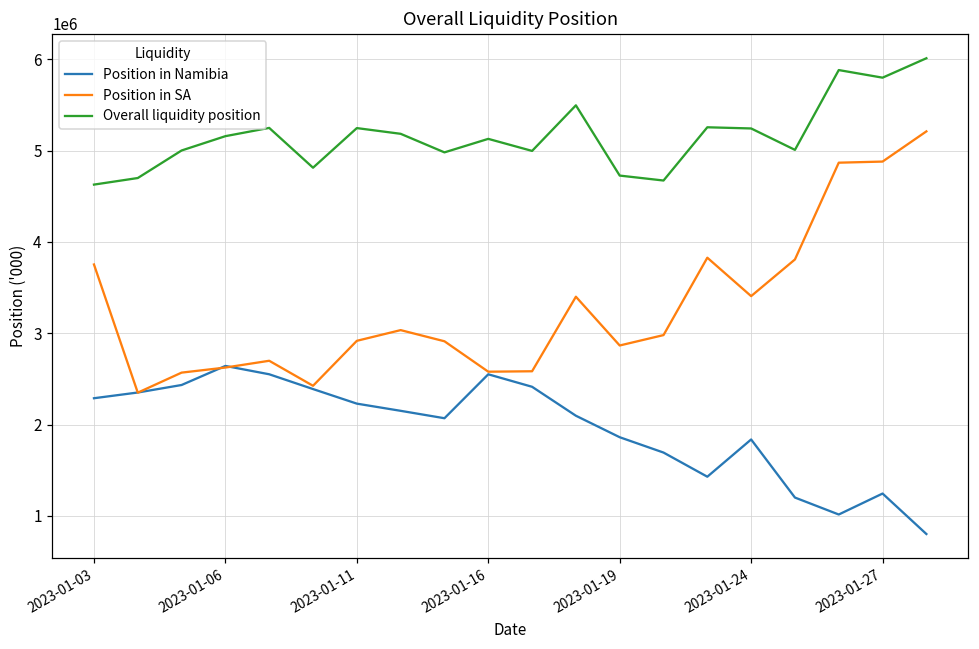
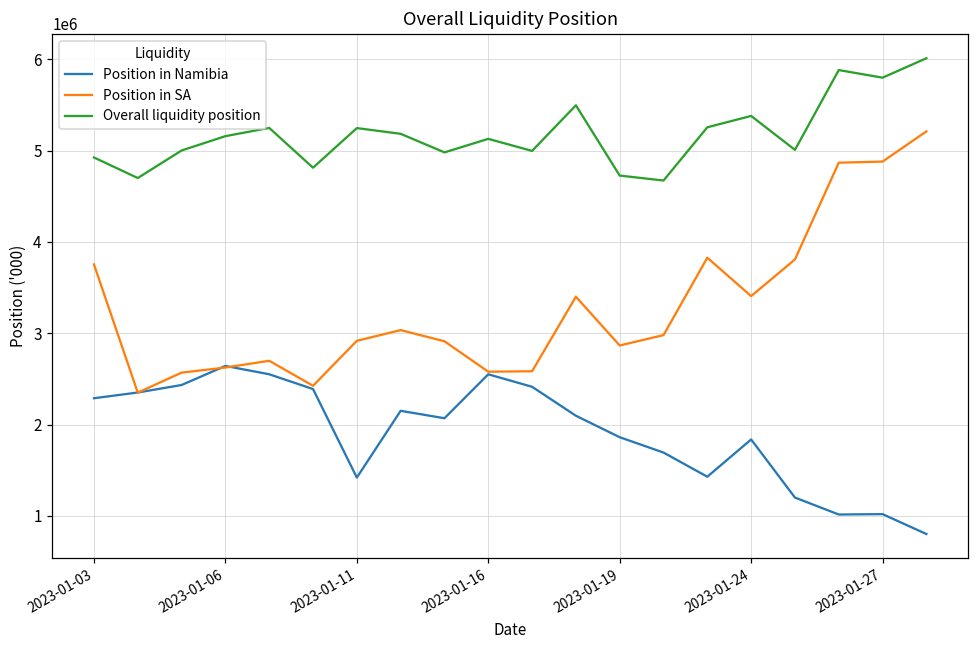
  {
    "Position in Namibia": {
      "2023-01-03": 2300000,
-     "2023-01-11": 2200000,
+     "2023-01-11": 1400000,
      "2023-01-19": 1900000,
      "2023-01-24": 1800000,
-     "2023-01-27": 1200000
+     "2023-01-27": 1000000
    },
    "Position in SA": {
      "2023-01-03": 3800000,
      "2023-01-11": 2900000,
      "2023-01-19": 2900000,
      "2023-01-24": 3400000,
      "2023-01-27": 4900000
    },
    "Overall liquidity position": {
-     "2023-01-03": 4600000,
+     "2023-01-03": 4900000,
      "2023-01-06": 5200000,
      "2023-01-11": 5200000,
      "2023-01-16": 5100000,
      "2023-01-19": 4700000,
-     "2023-01-24": 5200000,
+     "2023-01-24": 5400000,
      "2023-01-27": 5800000
    }
  }
